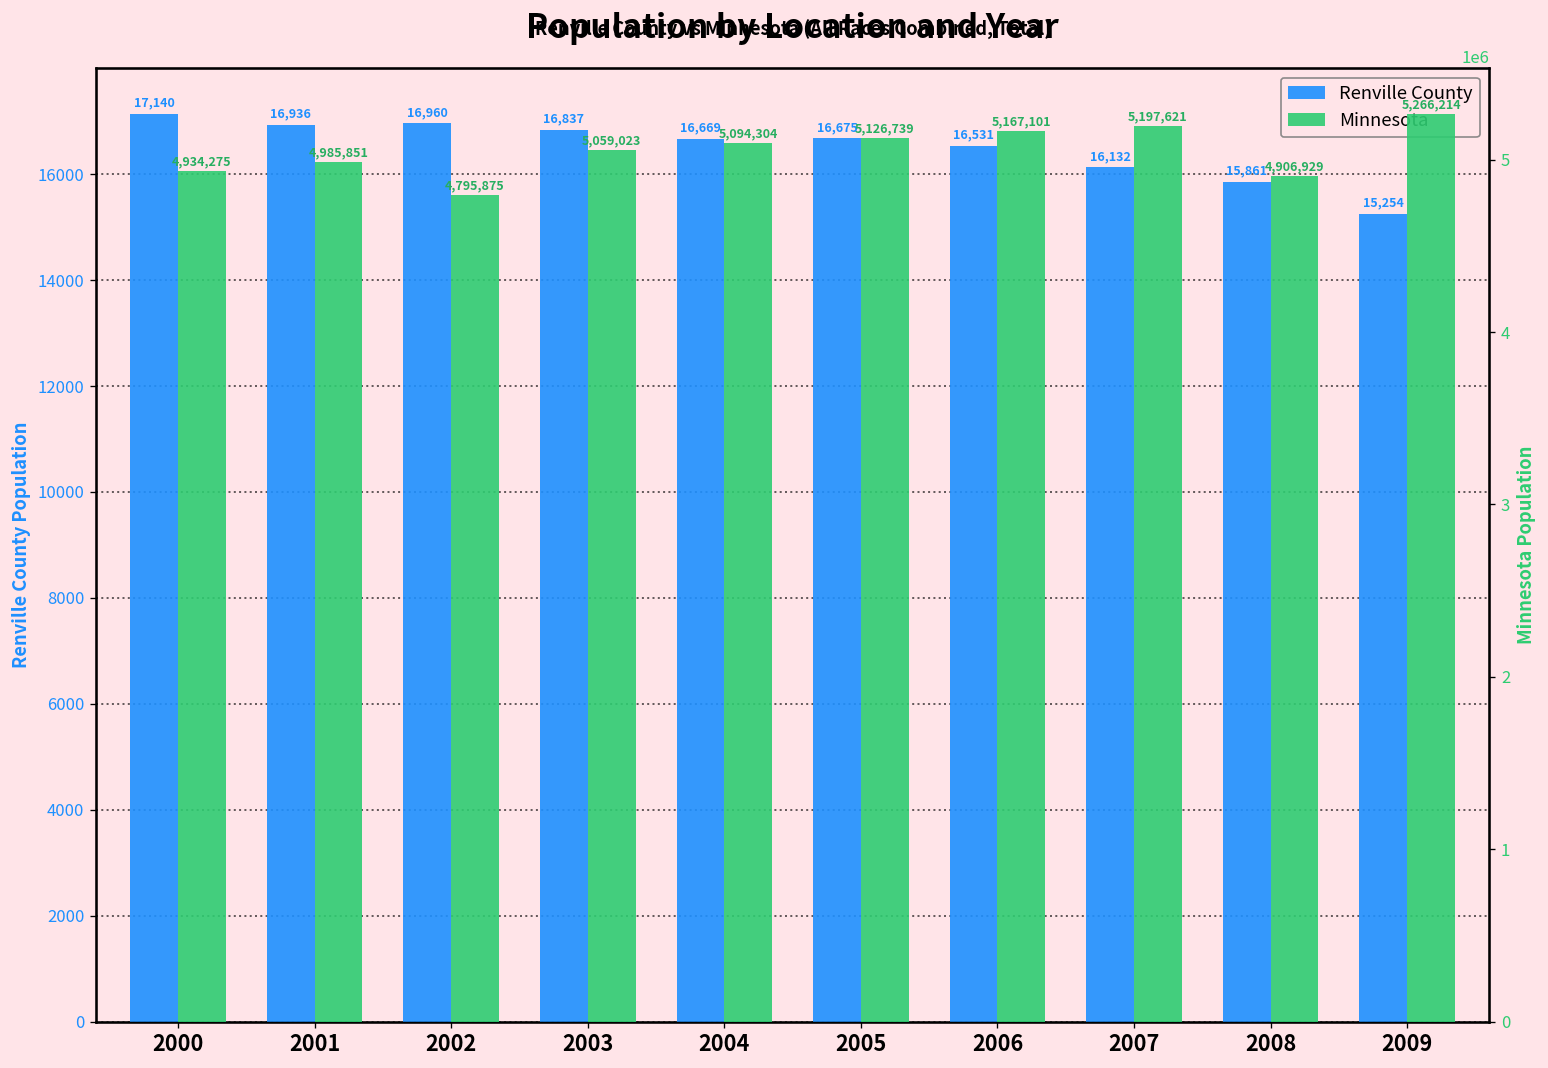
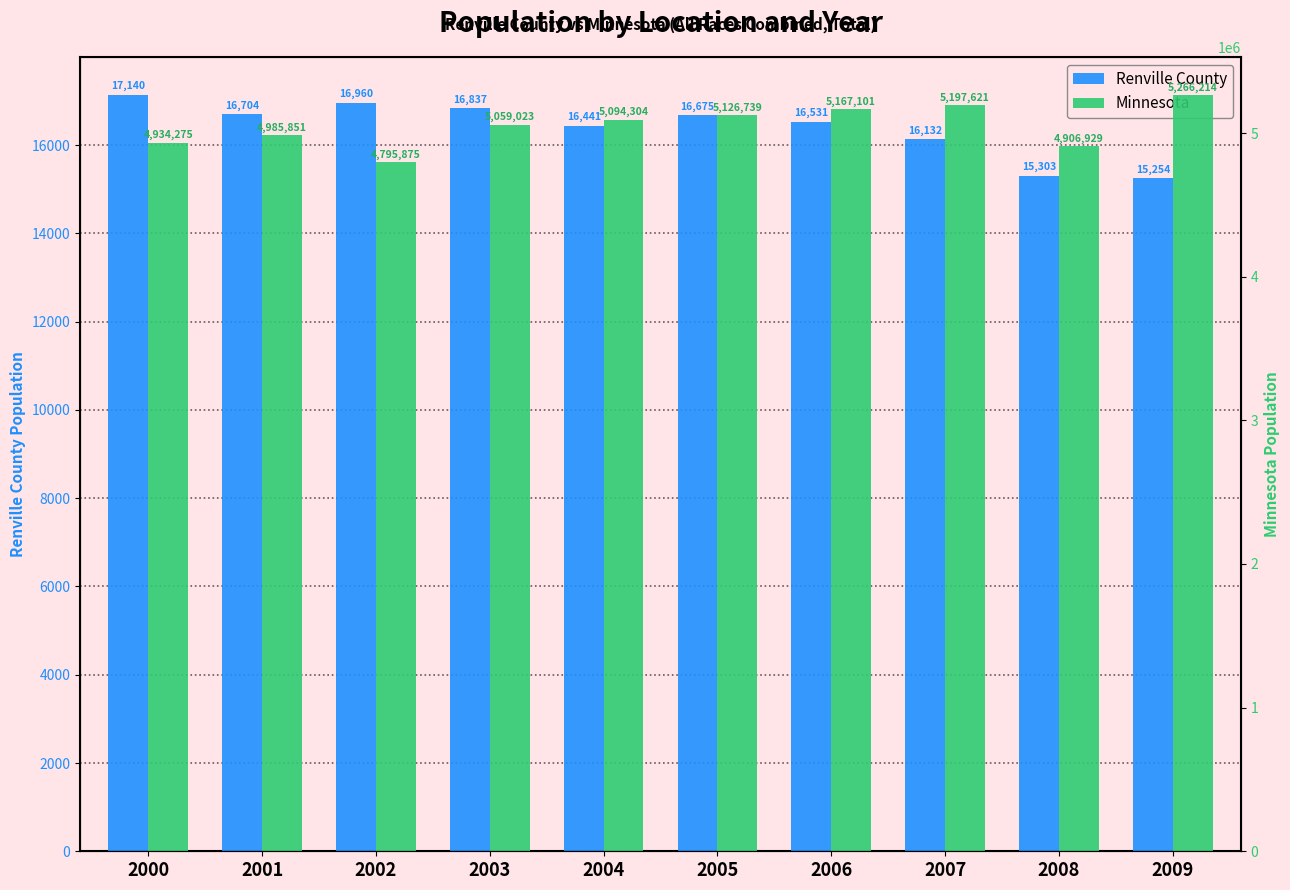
  {
    "Renville County": {
      "2000": "17,140",
-     "2001": "16,936",
+     "2001": "16,704",
      "2002": "16,960",
      "2003": "16,837",
-     "2004": "16,669",
+     "2004": "16,441",
      "2005": "16,675",
      "2006": "16,531",
      "2007": "16,132",
-     "2008": "15,861",
+     "2008": "15,303",
      "2009": "15,254"
    },
    "Minnesota": {
      "2000": "4,934,275",
      "2001": "4,985,851",
      "2002": "4,795,875",
      "2003": "5,059,023",
      "2004": "5,094,304",
      "2005": "5,126,739",
      "2006": "5,167,101",
      "2007": "5,197,621",
      "2008": "4,906,929"
    }
  }
